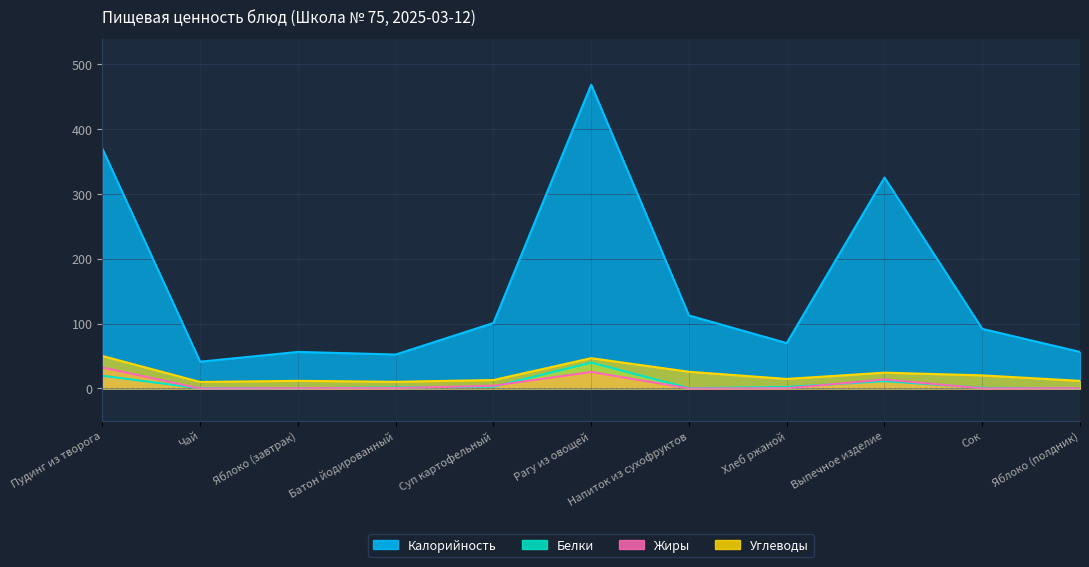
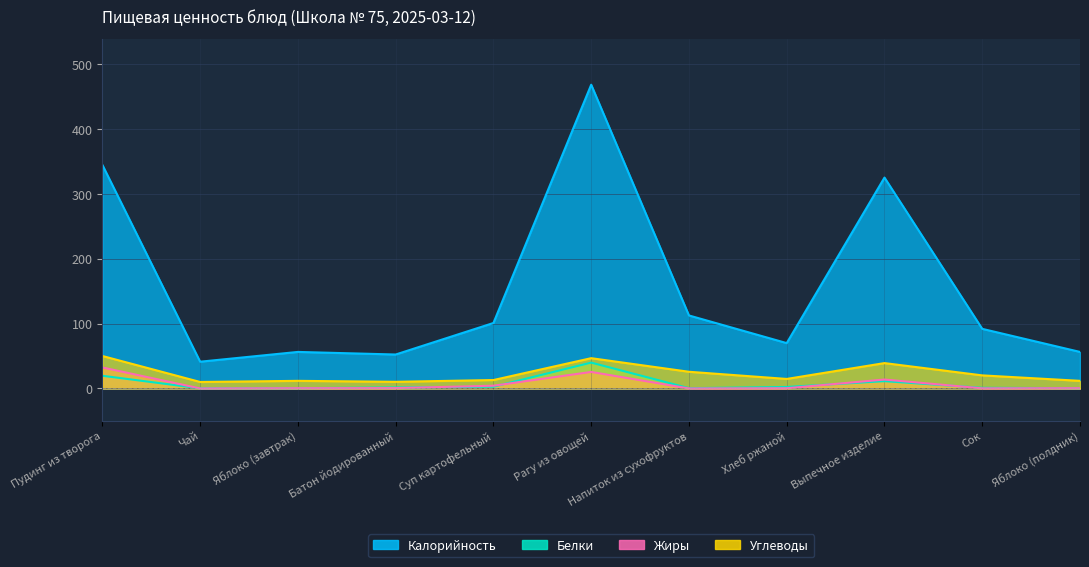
  {
    "Калорийность": {
-     "Пудинг из творога": 370,
+     "Пудинг из творога": 340,
      "Чай": 40,
      "Яблоко (завтрак)": 60,
      "Батон йодированный": 50,
      "Суп картофельный": 100,
      "Рагу из овощей": 470,
      "Напиток из сухофруктов": 110,
      "Хлеб ржаной": 70,
      "Выпечное изделие": 330,
      "Сок": 90,
      "Яблоко (полдник)": 60
    },
    "Белки": {
      "Пудинг из творога": 20,
      "Рагу из овощей": 40
    },
    "Жиры": {
      "Пудинг из творога": 30,
      "Рагу из овощей": 30
    },
    "Углеводы": {
      "Пудинг из творога": 50,
      "Чай": 10,
      "Яблоко (завтрак)": 10,
      "Батон йодированный": 10,
      "Суп картофельный": 10,
      "Рагу из овощей": 50,
      "Напиток из сухофруктов": 30,
      "Хлеб ржаной": 10,
-     "Выпечное изделие": 20,
+     "Выпечное изделие": 40,
      "Сок": 20,
      "Яблоко (полдник)": 10
    }
  }
